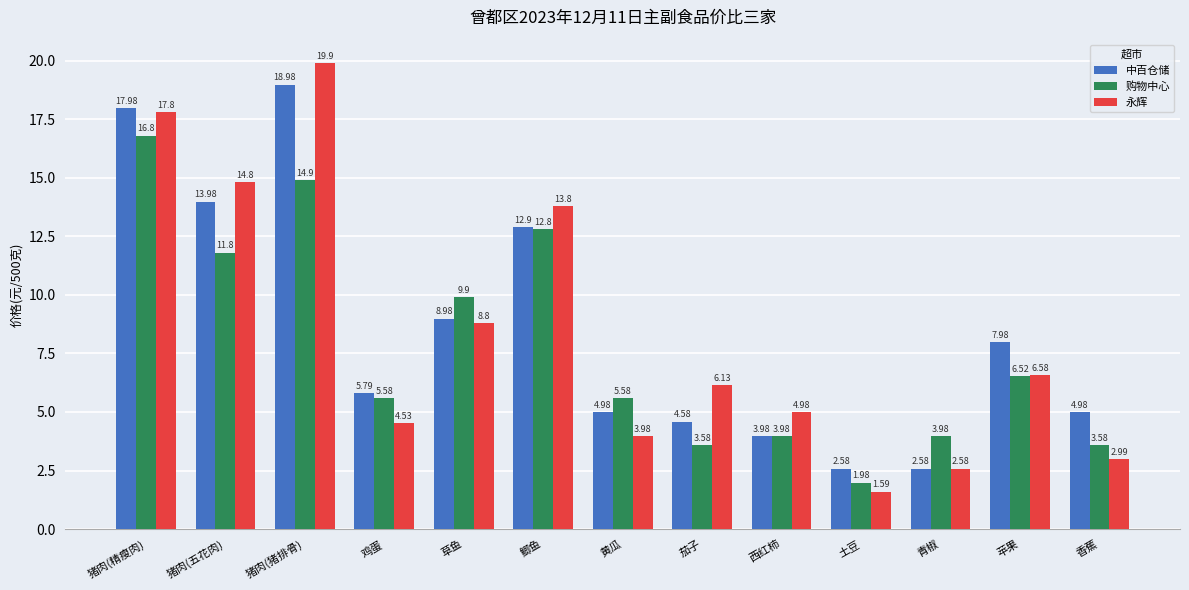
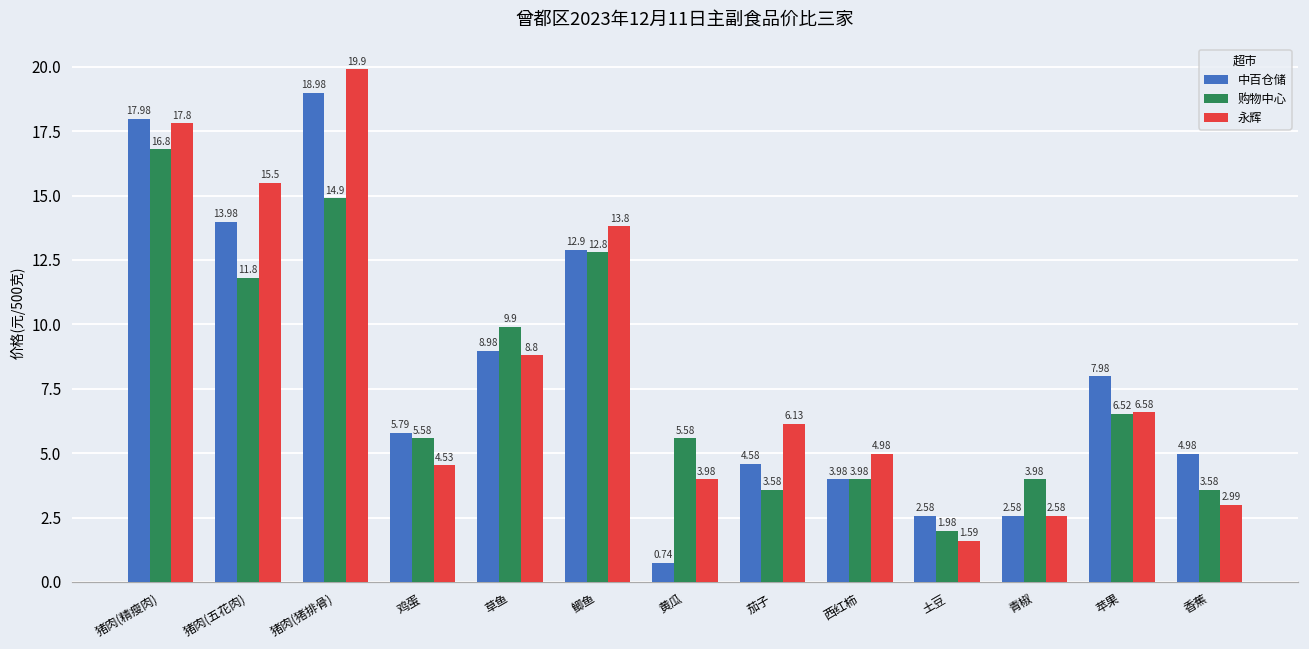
  {
    "中百仓储": {
      "猪肉(精瘦肉)": 17.98,
      "猪肉(五花肉)": 13.98,
      "猪肉(猪排骨)": 18.98,
      "鸡蛋": 5.79,
      "草鱼": 8.98,
      "鲫鱼": 12.9,
-     "黄瓜": 4.98,
+     "黄瓜": 0.74,
      "茄子": 4.58,
      "西红柿": 3.98,
      "土豆": 2.58,
      "青椒": 2.58,
      "苹果": 7.98,
      "香蕉": 4.98
    },
    "购物中心": {
      "猪肉(精瘦肉)": 16.8,
      "猪肉(五花肉)": 11.8,
      "猪肉(猪排骨)": 14.9,
      "鸡蛋": 5.58,
      "草鱼": 9.9,
      "鲫鱼": 12.8,
      "黄瓜": 5.58,
      "茄子": 3.58,
      "西红柿": 3.98,
      "土豆": 1.98,
      "青椒": 3.98,
      "苹果": 6.52,
      "香蕉": 3.58
    },
    "永辉": {
      "猪肉(精瘦肉)": 17.8,
-     "猪肉(五花肉)": 14.8,
+     "猪肉(五花肉)": 15.5,
      "猪肉(猪排骨)": 19.9,
      "鸡蛋": 4.53,
      "草鱼": 8.8,
      "鲫鱼": 13.8,
      "黄瓜": 3.98,
      "茄子": 6.13,
      "西红柿": 4.98,
      "土豆": 1.59,
      "青椒": 2.58,
      "苹果": 6.58,
      "香蕉": 2.99
    }
  }
